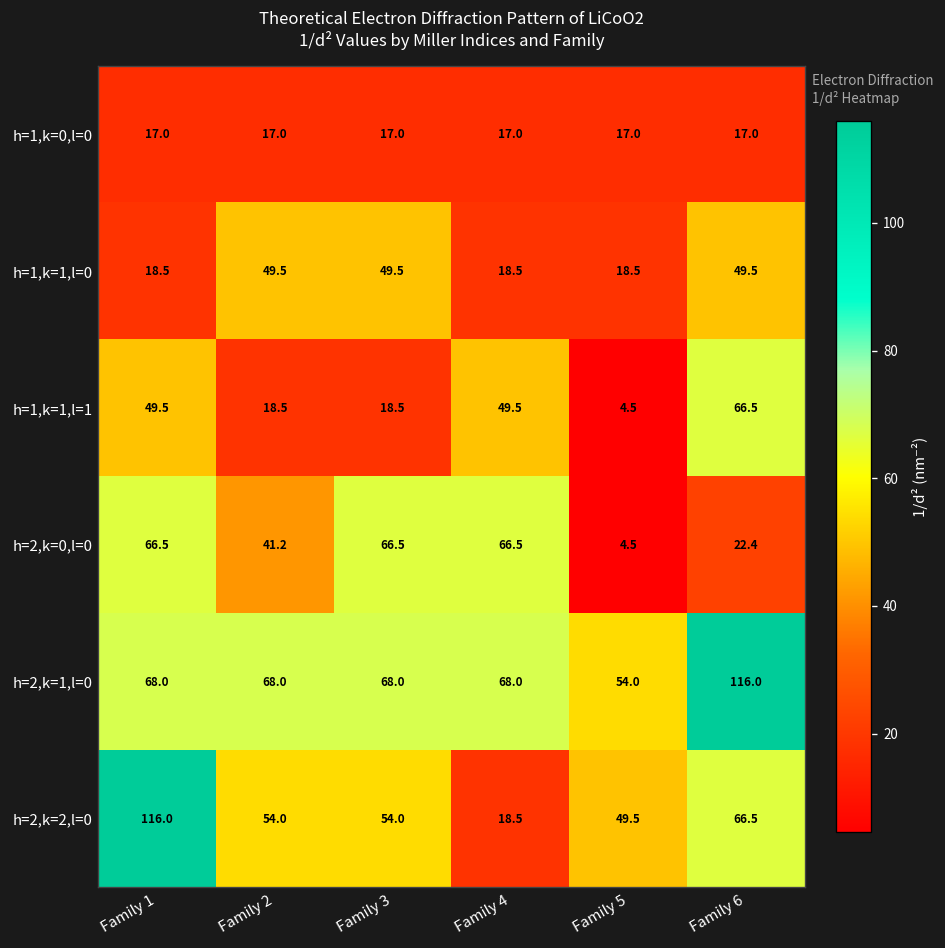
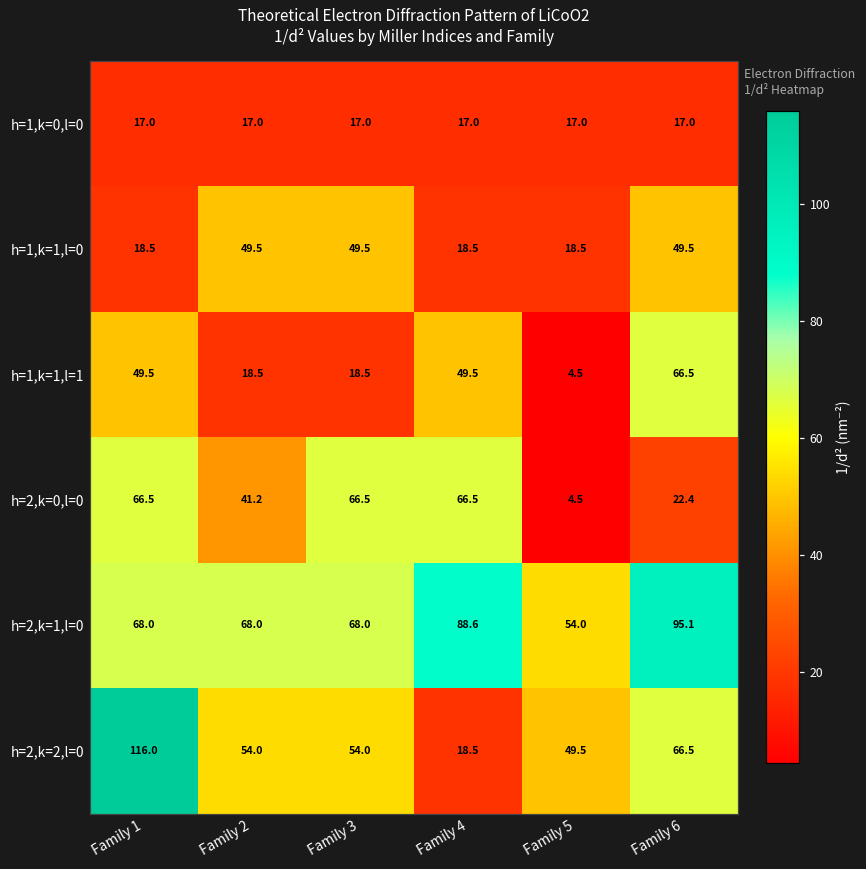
  {
    "h=1,k=0,l=0": {
      "Family 1": 17.0,
      "Family 2": 17.0,
      "Family 3": 17.0,
      "Family 4": 17.0,
      "Family 5": 17.0,
      "Family 6": 17.0
    },
    "h=1,k=1,l=0": {
      "Family 1": 18.5,
      "Family 2": 49.5,
      "Family 3": 49.5,
      "Family 4": 18.5,
      "Family 5": 18.5,
      "Family 6": 49.5
    },
    "h=1,k=1,l=1": {
      "Family 1": 49.5,
      "Family 2": 18.5,
      "Family 3": 18.5,
      "Family 4": 49.5,
      "Family 5": 4.5,
      "Family 6": 66.5
    },
    "h=2,k=0,l=0": {
      "Family 1": 66.5,
      "Family 2": 41.2,
      "Family 3": 66.5,
      "Family 4": 66.5,
      "Family 5": 4.5,
      "Family 6": 22.4
    },
    "h=2,k=1,l=0": {
      "Family 1": 68.0,
      "Family 2": 68.0,
      "Family 3": 68.0,
-     "Family 4": 68.0,
+     "Family 4": 88.6,
      "Family 5": 54.0,
-     "Family 6": 116.0
+     "Family 6": 95.1
    },
    "h=2,k=2,l=0": {
      "Family 1": 116.0,
      "Family 2": 54.0,
      "Family 3": 54.0,
      "Family 4": 18.5,
      "Family 5": 49.5,
      "Family 6": 66.5
    }
  }
